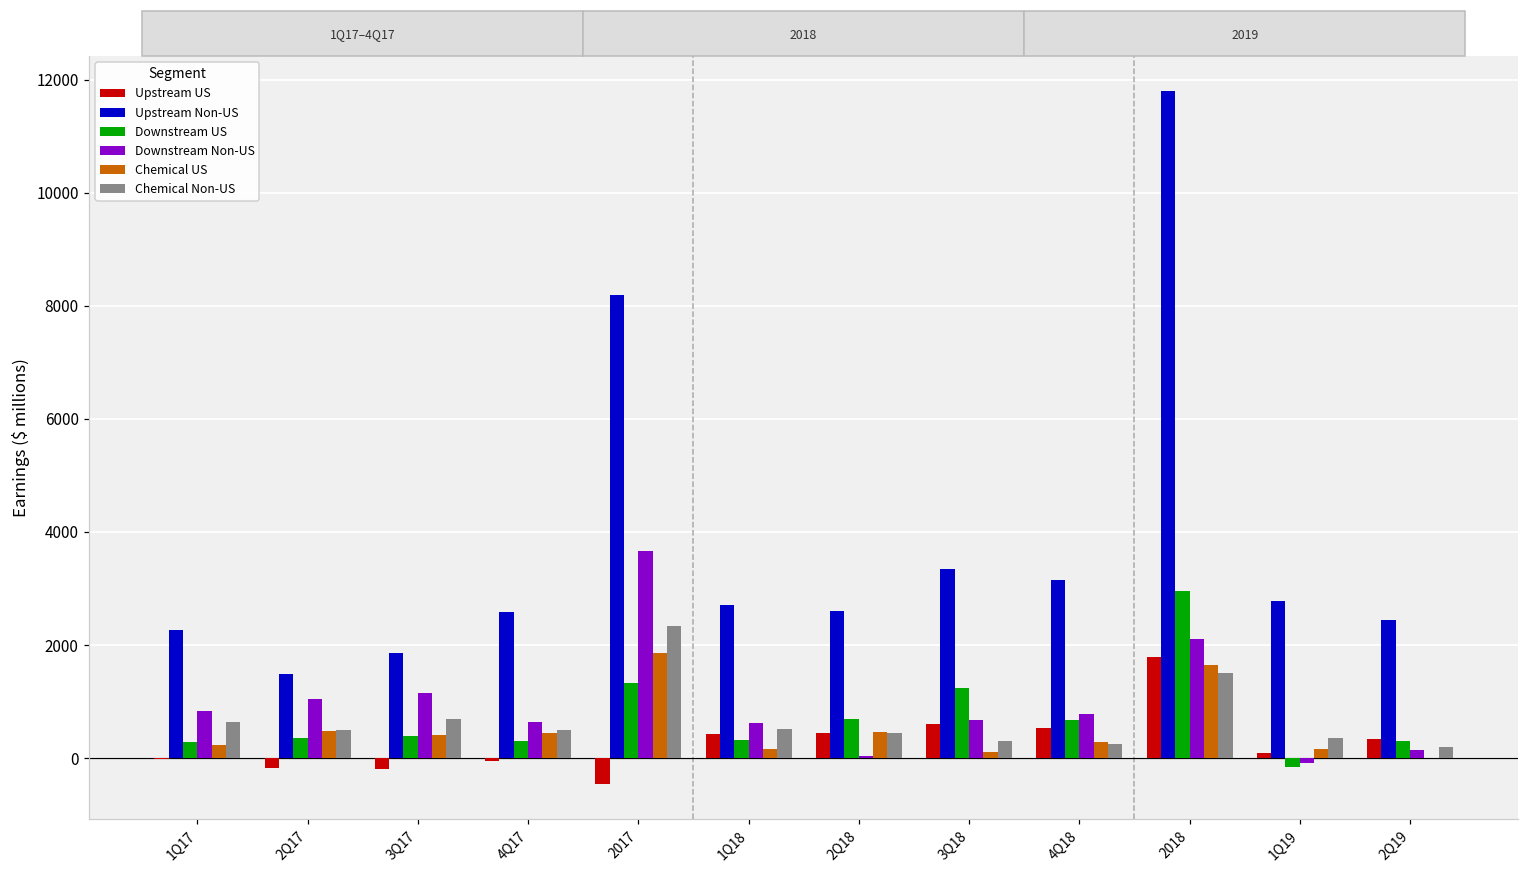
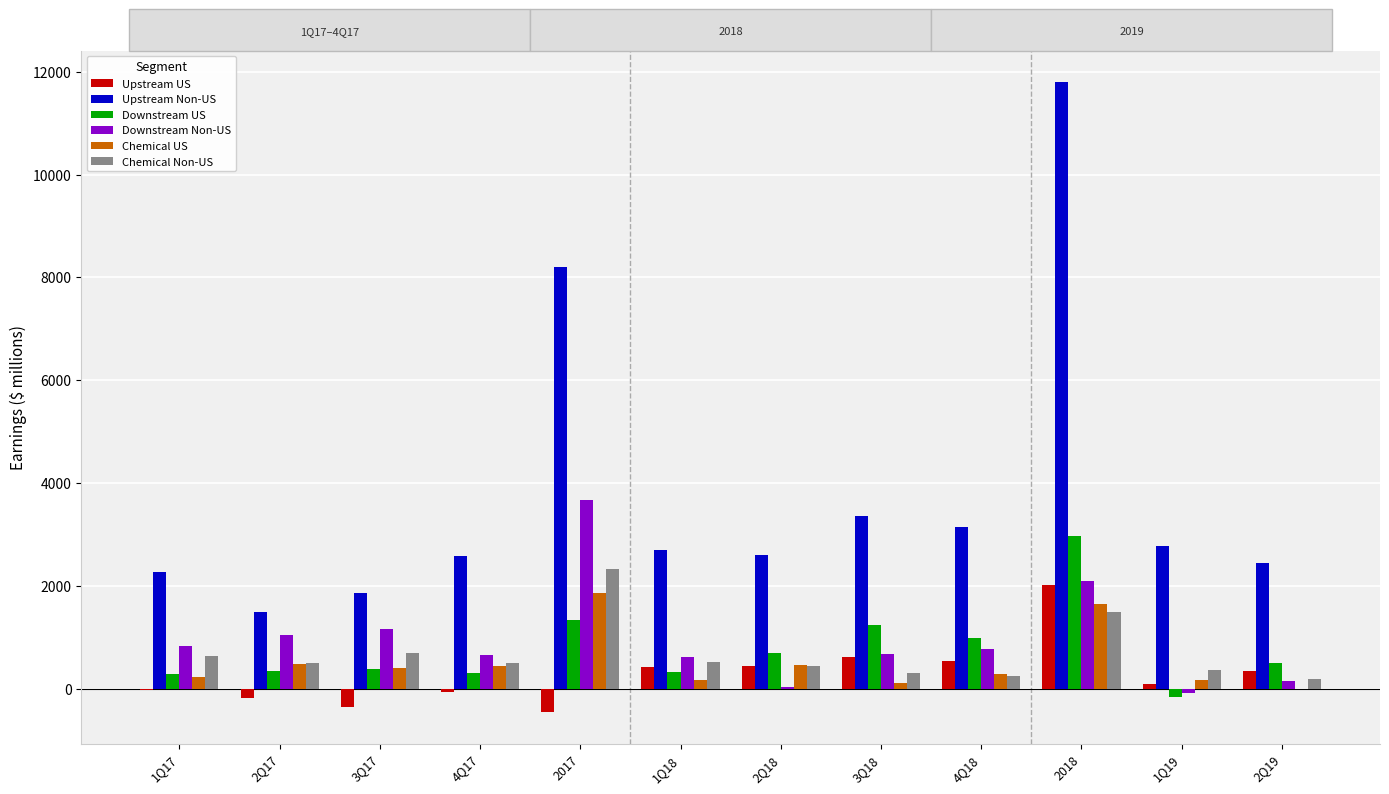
  {
    "Upstream US": {
      "2Q17": -200,
-     "3Q17": -200,
+     "3Q17": -400,
      "4Q17": -100,
      "2017": -500,
      "1Q18": 400,
      "2Q18": 400,
      "3Q18": 600,
      "4Q18": 500,
-     "2018": 1800,
+     "2018": 2000,
      "1Q19": 100,
      "2Q19": 300
    },
    "Upstream Non-US": {
      "1Q17": 2300,
      "2Q17": 1500,
      "3Q17": 1900,
      "4Q17": 2600,
      "2017": 8200,
      "1Q18": 2700,
      "2Q18": 2600,
      "3Q18": 3400,
      "4Q18": 3100,
      "2018": 11800,
      "1Q19": 2800,
      "2Q19": 2400
    },
    "Downstream US": {
      "1Q17": 300,
      "2Q17": 300,
      "3Q17": 400,
      "4Q17": 300,
      "2017": 1300,
      "1Q18": 300,
      "2Q18": 700,
      "3Q18": 1200,
-     "4Q18": 700,
+     "4Q18": 1000,
      "2018": 3000,
      "1Q19": -200,
-     "2Q19": 300
+     "2Q19": 500
    },
    "Downstream Non-US": {
      "1Q17": 800,
      "2Q17": 1000,
      "3Q17": 1200,
      "4Q17": 600,
      "2017": 3700,
      "1Q18": 600,
      "3Q18": 700,
      "4Q18": 800,
      "2018": 2100,
      "1Q19": -100,
      "2Q19": 200
    },
    "Chemical US": {
      "1Q17": 200,
      "2Q17": 500,
      "3Q17": 400,
      "4Q17": 400,
      "2017": 1900,
      "1Q18": 200,
      "2Q18": 500,
      "3Q18": 100,
      "4Q18": 300,
      "2018": 1600,
      "1Q19": 200
    },
    "Chemical Non-US": {
      "1Q17": 600,
      "2Q17": 500,
      "3Q17": 700,
      "4Q17": 500,
      "2017": 2300,
      "1Q18": 500,
      "2Q18": 400,
      "3Q18": 300,
      "4Q18": 200,
      "2018": 1500,
      "1Q19": 400,
      "2Q19": 200
    }
  }
